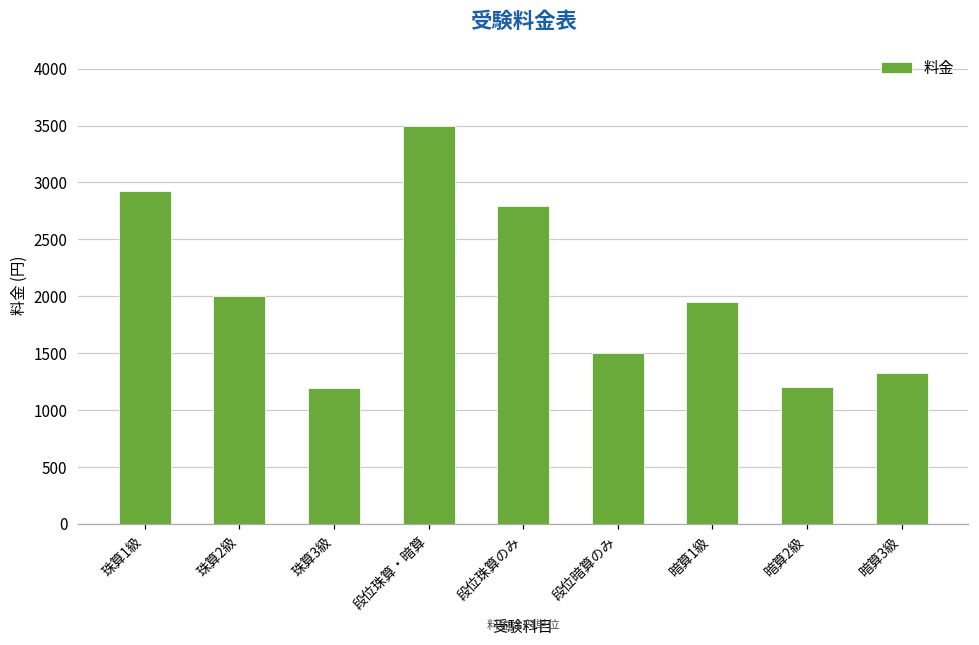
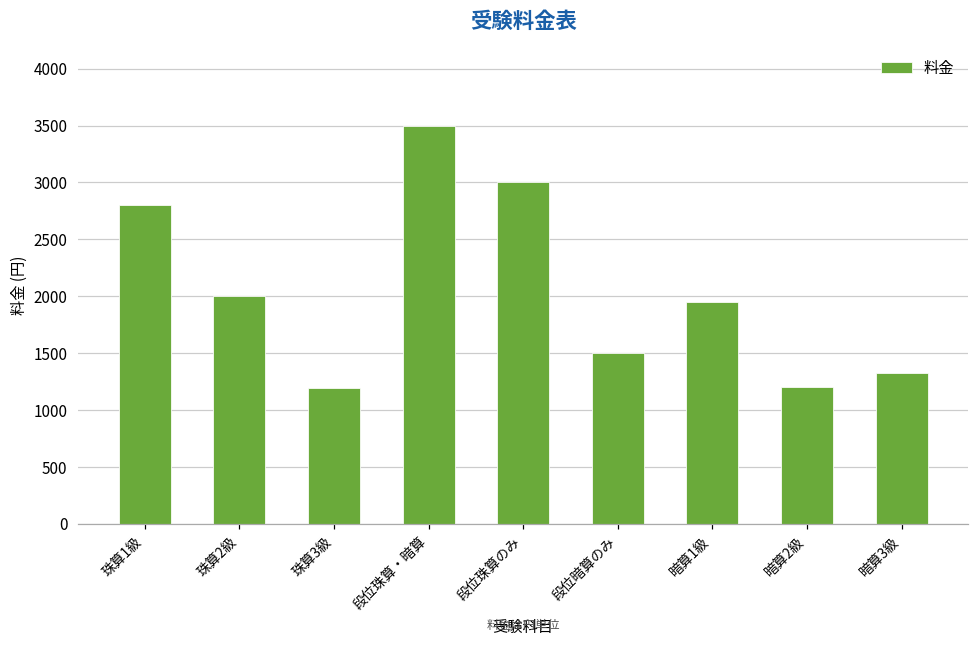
  {
-   "珠算1級": 2920,
+   "珠算1級": 2800,
    "珠算2級": 2000,
    "珠算3級": 1190,
    "段位珠算・暗算": 3500,
-   "段位珠算のみ": 2790,
+   "段位珠算のみ": 3000,
    "段位暗算のみ": 1500,
    "暗算1級": 1950,
    "暗算2級": 1200,
    "暗算3級": 1320
  }
